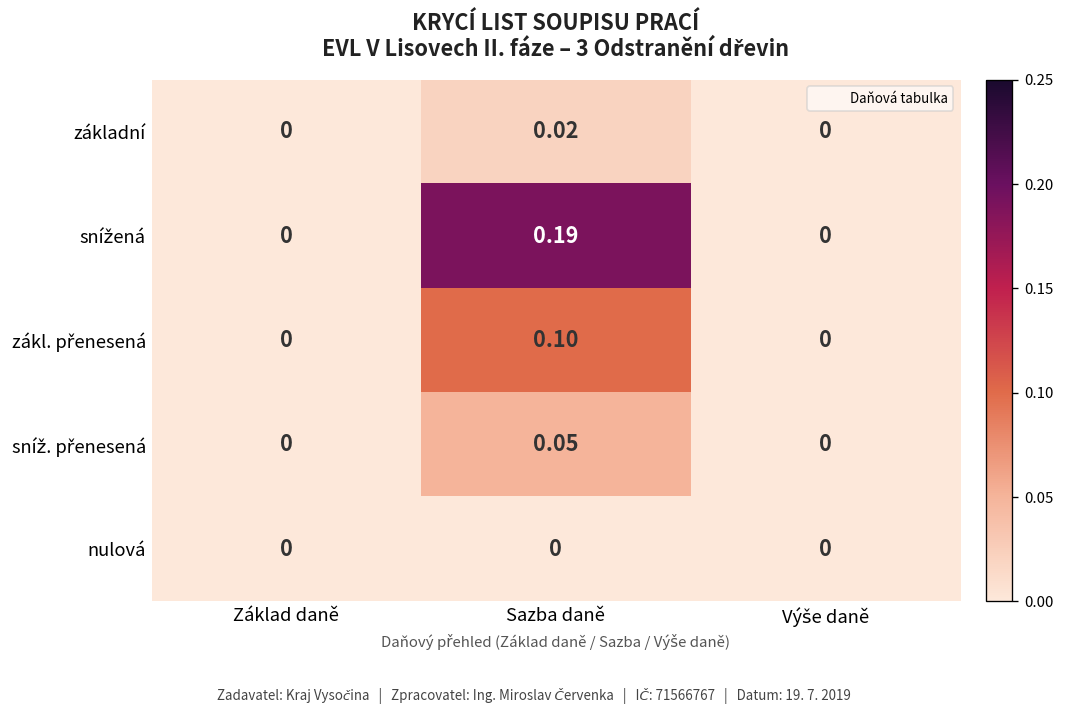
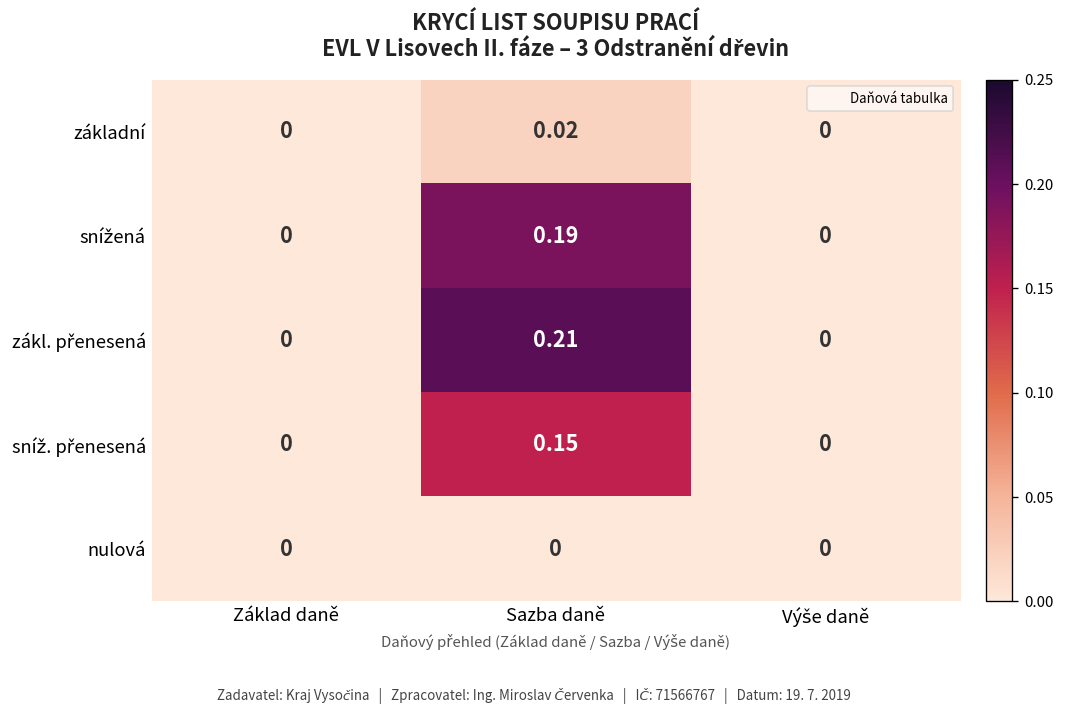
  {
    "základní": {
      "Základ daně": 0,
      "Sazba daně": 0.02,
      "Výše daně": 0
    },
    "snížená": {
      "Základ daně": 0,
      "Sazba daně": 0.19,
      "Výše daně": 0
    },
    "zákl. přenesená": {
      "Základ daně": 0,
-     "Sazba daně": 0.10,
+     "Sazba daně": 0.21,
      "Výše daně": 0
    },
    "sníž. přenesená": {
      "Základ daně": 0,
-     "Sazba daně": 0.05,
+     "Sazba daně": 0.15,
      "Výše daně": 0
    },
    "nulová": {
      "Základ daně": 0,
      "Sazba daně": 0,
      "Výše daně": 0
    }
  }
